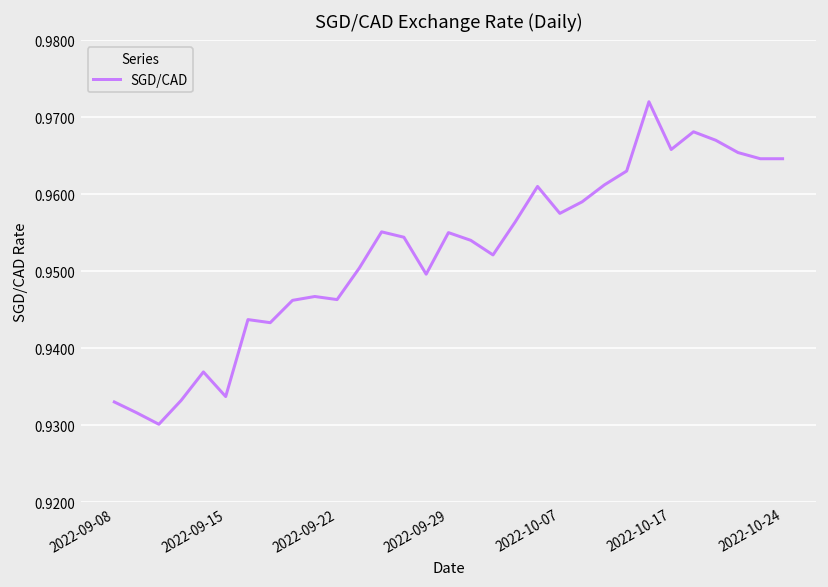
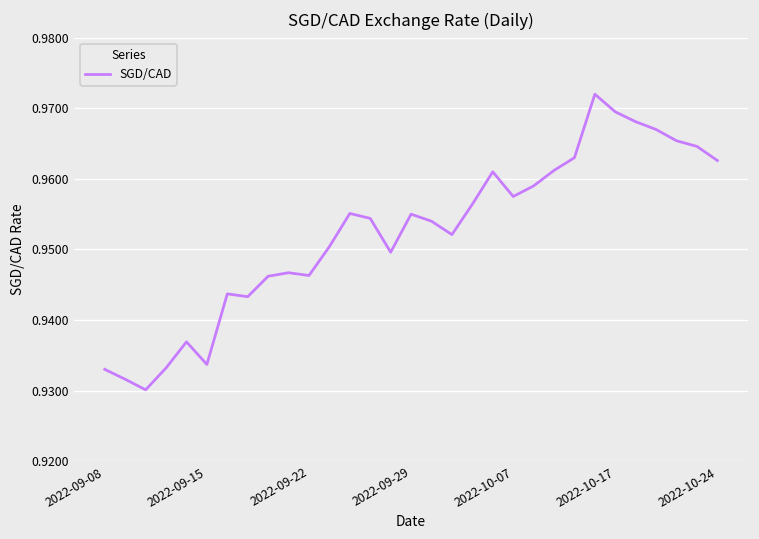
  {
    "2022-09-08": 0.933,
    "2022-09-15": 0.934,
    "2022-09-22": 0.946,
    "2022-09-29": 0.955,
    "2022-10-07": 0.958,
-   "2022-10-17": 0.966,
-   "2022-10-24": 0.965
+   "2022-10-17": 0.970,
+   "2022-10-24": 0.963
  }
